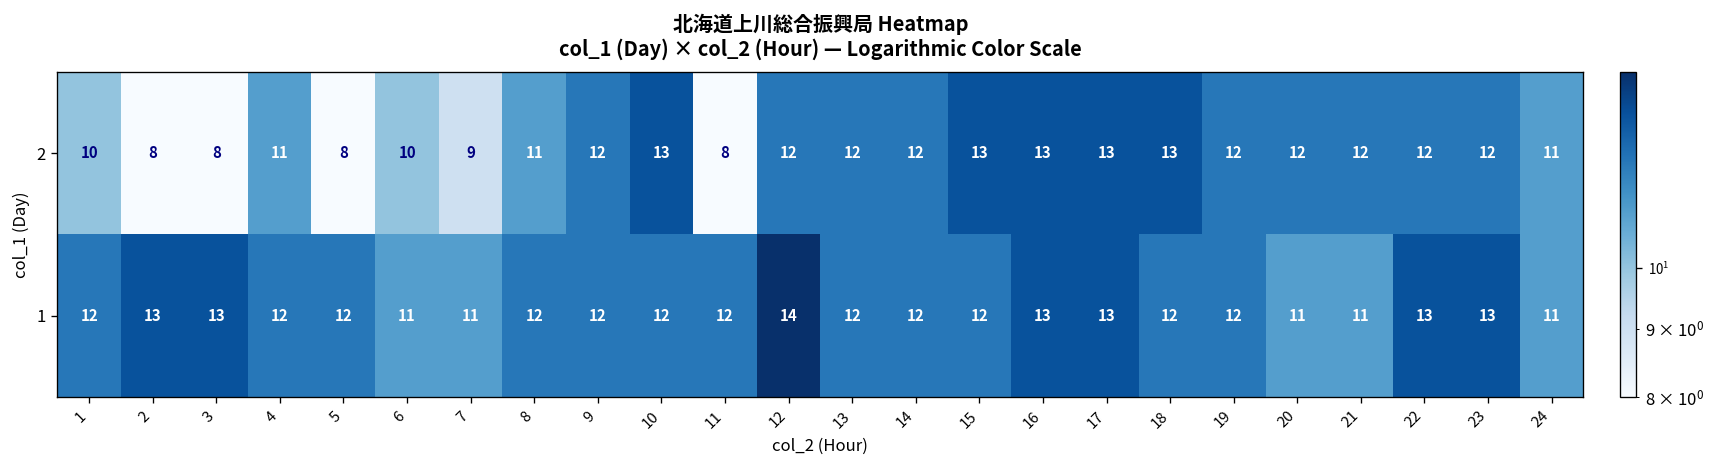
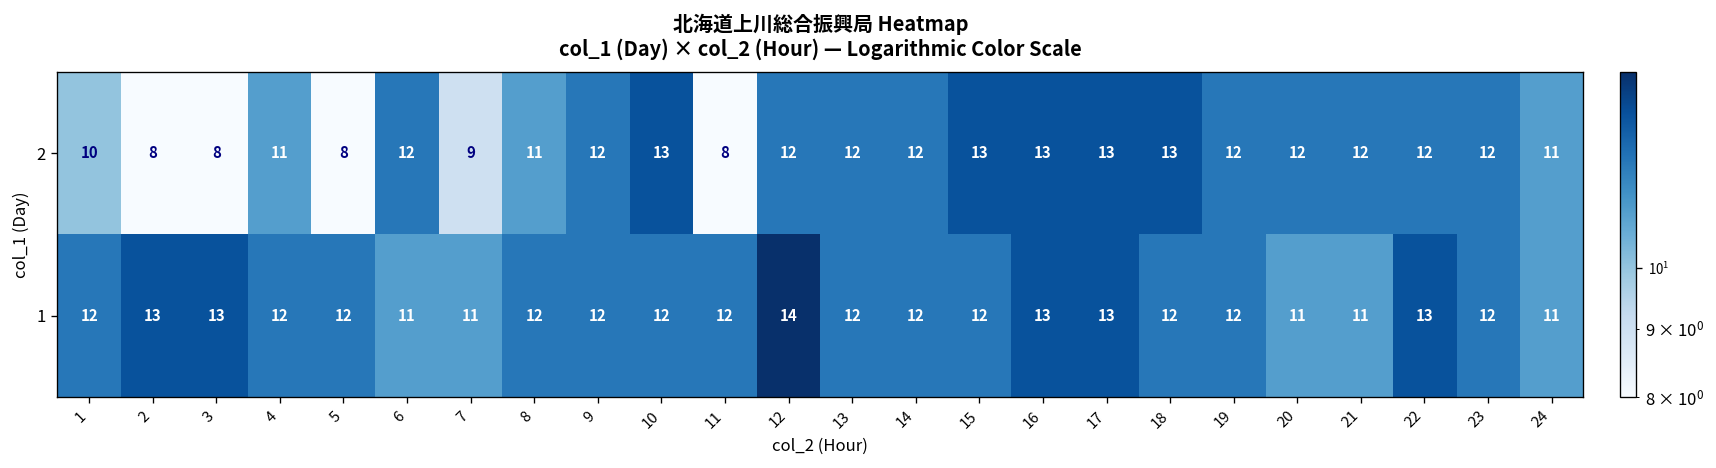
  {
    "2": {
      "1": 10,
      "2": 8,
      "3": 8,
      "4": 11,
      "5": 8,
-     "6": 10,
+     "6": 12,
      "7": 9,
      "8": 11,
      "9": 12,
      "10": 13,
      "11": 8,
      "12": 12,
      "13": 12,
      "14": 12,
      "15": 13,
      "16": 13,
      "17": 13,
      "18": 13,
      "19": 12,
      "20": 12,
      "21": 12,
      "22": 12,
      "23": 12,
      "24": 11
    },
    "1": {
      "1": 12,
      "2": 13,
      "3": 13,
      "4": 12,
      "5": 12,
      "6": 11,
      "7": 11,
      "8": 12,
      "9": 12,
      "10": 12,
      "11": 12,
      "12": 14,
      "13": 12,
      "14": 12,
      "15": 12,
      "16": 13,
      "17": 13,
      "18": 12,
      "19": 12,
      "20": 11,
      "21": 11,
      "22": 13,
-     "23": 13,
+     "23": 12,
      "24": 11
    }
  }
